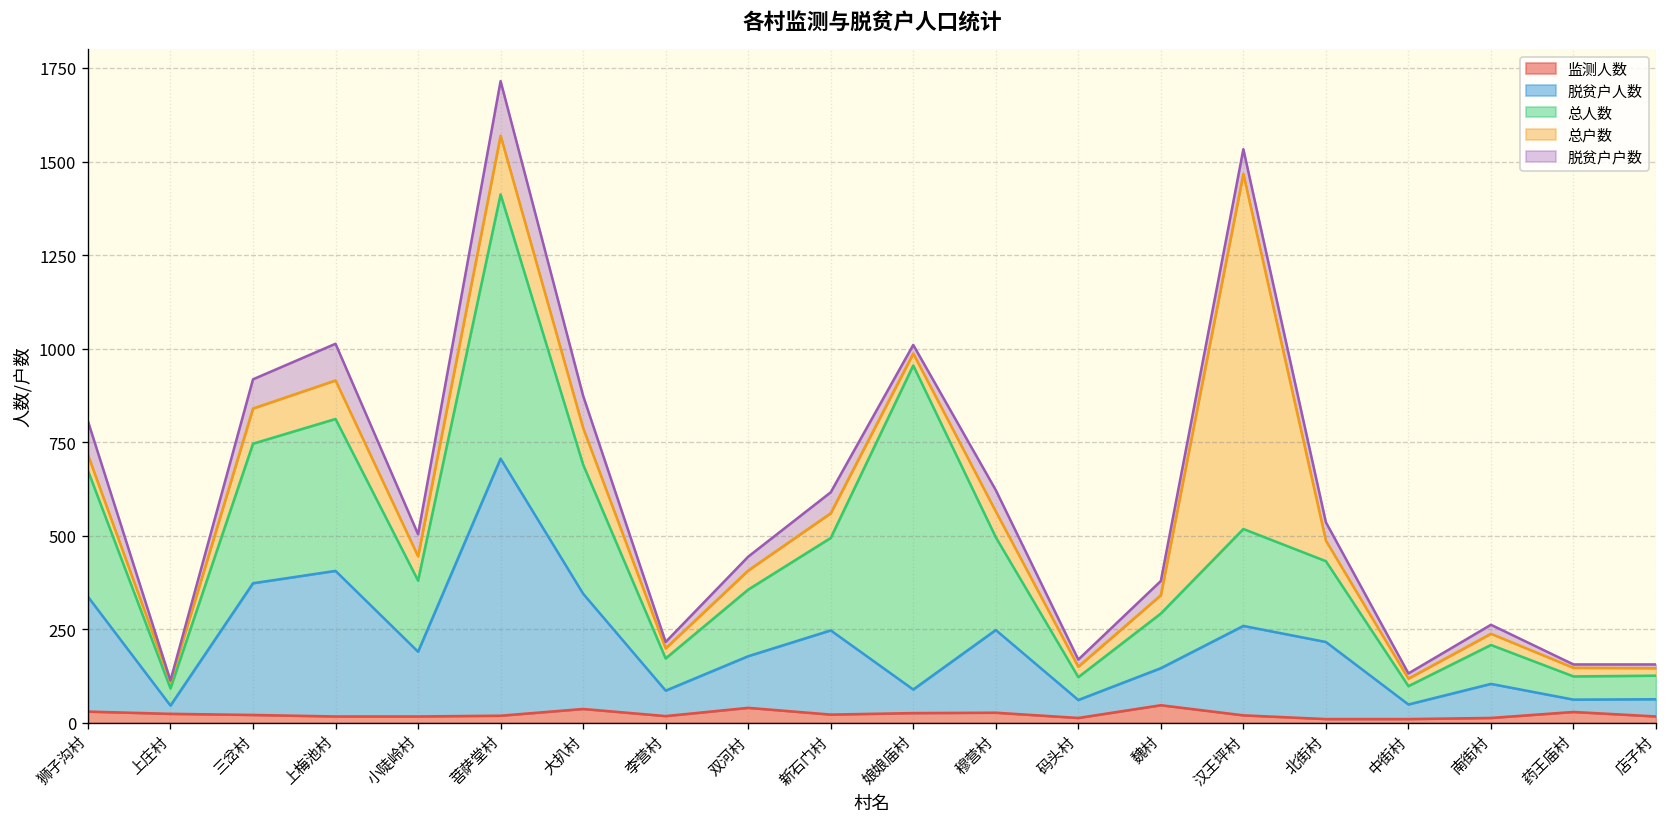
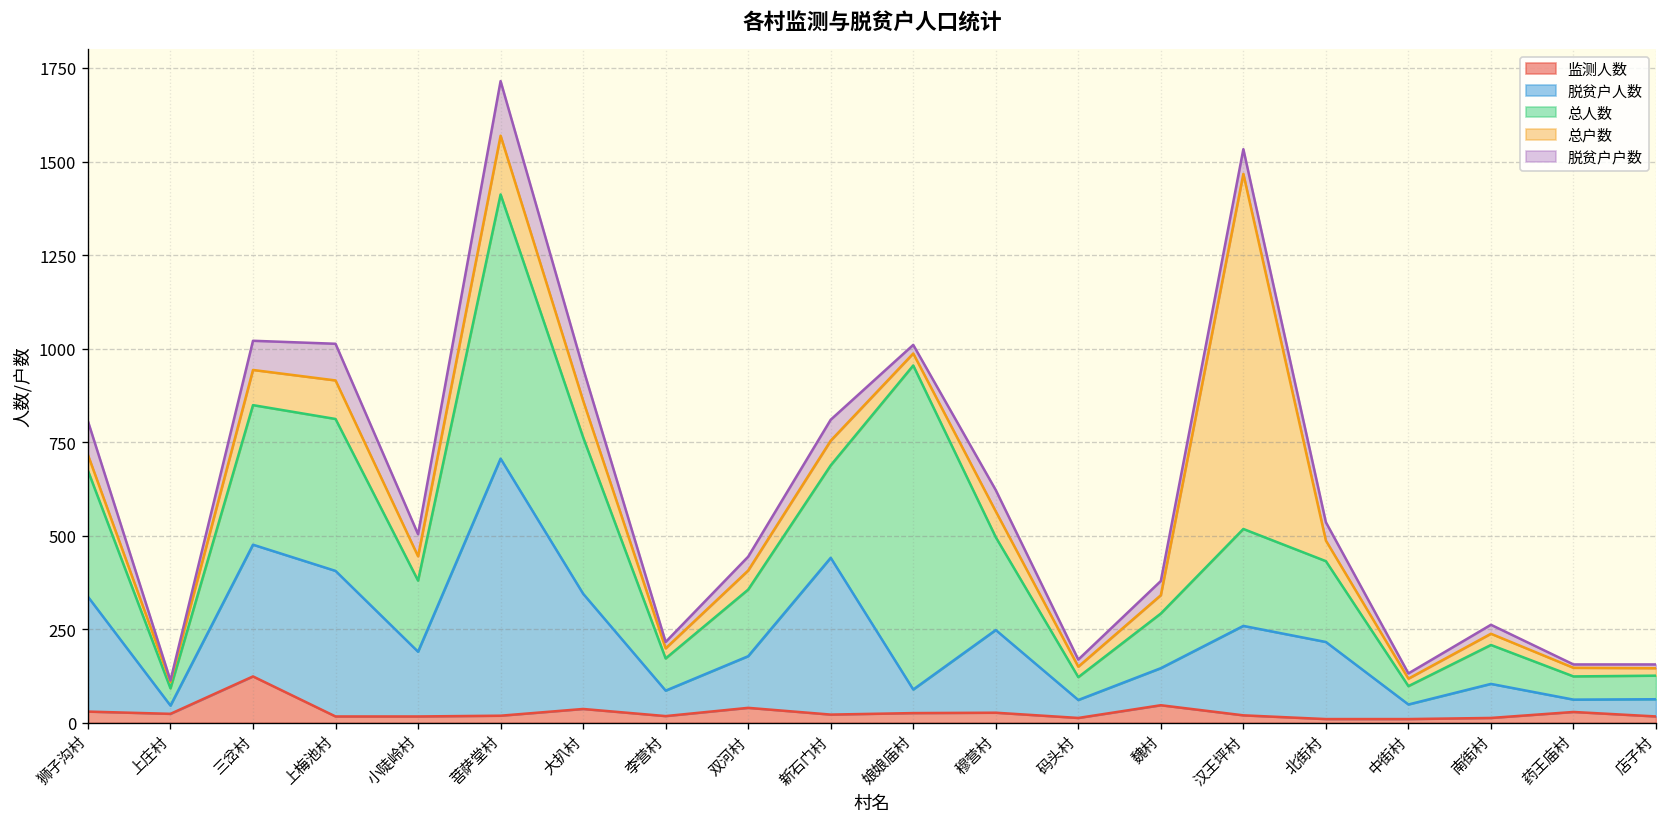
  {
    "监测人数": {
      "狮子沟村": 30,
      "上庄村": 20,
-     "三岔村": 20,
+     "三岔村": 120,
      "上梅池村": 20,
      "小陡岭村": 20,
      "菩萨堂村": 20,
      "大扒村": 40,
      "李营村": 20,
      "双河村": 40,
      "新石门村": 20,
      "娘娘庙村": 30,
      "穆营村": 30,
      "码头村": 10,
      "魏村": 50,
      "汉王坪村": 20,
      "北街村": 10,
      "中街村": 10,
      "南街村": 10,
      "药王庙村": 30,
      "店子村": 20
    },
    "脱贫户人数": {
      "狮子沟村": 310,
      "上庄村": 20,
      "三岔村": 350,
      "上梅池村": 390,
      "小陡岭村": 170,
      "菩萨堂村": 690,
      "大扒村": 310,
      "李营村": 70,
      "双河村": 140,
-     "新石门村": 230,
+     "新石门村": 420,
      "娘娘庙村": 60,
      "穆营村": 220,
      "码头村": 50,
      "魏村": 100,
      "汉王坪村": 240,
      "北街村": 210,
      "中街村": 40,
      "南街村": 90,
      "药王庙村": 30,
      "店子村": 50
    },
    "总人数": {
      "狮子沟村": 340,
      "上庄村": 50,
      "三岔村": 370,
      "上梅池村": 410,
      "小陡岭村": 190,
      "菩萨堂村": 710,
-     "大扒村": 350,
+     "大扒村": 420,
      "李营村": 90,
      "双河村": 180,
      "新石门村": 250,
      "娘娘庙村": 870,
      "穆营村": 250,
      "码头村": 60,
      "魏村": 150,
      "汉王坪村": 260,
      "北街村": 220,
      "中街村": 50,
      "南街村": 100,
      "药王庙村": 60,
      "店子村": 60
    },
    "总户数": {
      "狮子沟村": 40,
      "三岔村": 90,
      "上梅池村": 100,
      "小陡岭村": 70,
      "菩萨堂村": 160,
      "大扒村": 100,
      "李营村": 30,
      "双河村": 50,
      "新石门村": 70,
      "娘娘庙村": 30,
      "穆营村": 70,
      "码头村": 30,
      "魏村": 50,
      "汉王坪村": 950,
      "北街村": 60,
      "中街村": 20,
      "南街村": 30,
      "药王庙村": 20,
      "店子村": 20
    },
    "脱贫户户数": {
      "狮子沟村": 90,
      "三岔村": 80,
      "上梅池村": 100,
      "小陡岭村": 60,
      "菩萨堂村": 150,
      "大扒村": 90,
      "李营村": 20,
      "双河村": 40,
      "新石门村": 60,
      "娘娘庙村": 20,
      "穆营村": 60,
      "码头村": 20,
      "魏村": 40,
      "汉王坪村": 70,
      "北街村": 50,
      "中街村": 10,
      "南街村": 20,
      "药王庙村": 10,
      "店子村": 10
    }
  }
